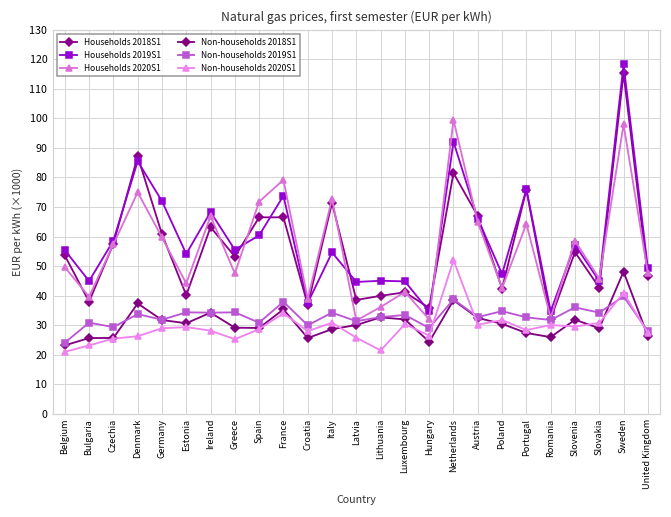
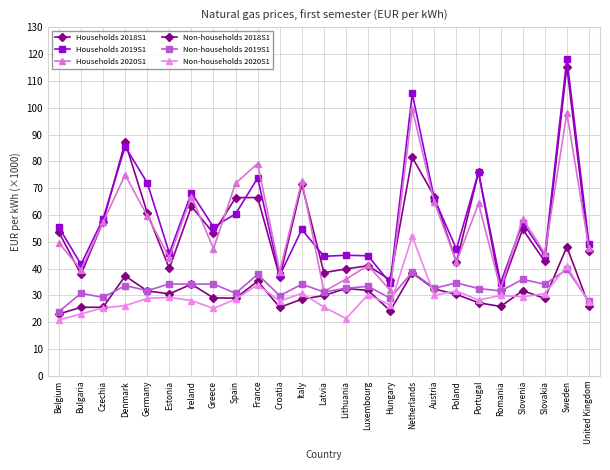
  {
    "Households 2019S1": {
      "Belgium": 55,
-     "Bulgaria": 45,
+     "Bulgaria": 42,
      "Czechia": 59,
      "Denmark": 86,
      "Germany": 72,
-     "Estonia": 54,
+     "Estonia": 46,
      "Ireland": 68,
      "Greece": 56,
      "Spain": 60,
      "France": 74,
      "Italy": 55,
      "Latvia": 45,
      "Lithuania": 45,
      "Luxembourg": 45,
      "Hungary": 35,
-     "Netherlands": 92,
+     "Netherlands": 105,
      "Poland": 47,
      "Romania": 35,
      "Slovenia": 57,
      "Sweden": 118,
      "United Kingdom": 49
    }
  }
